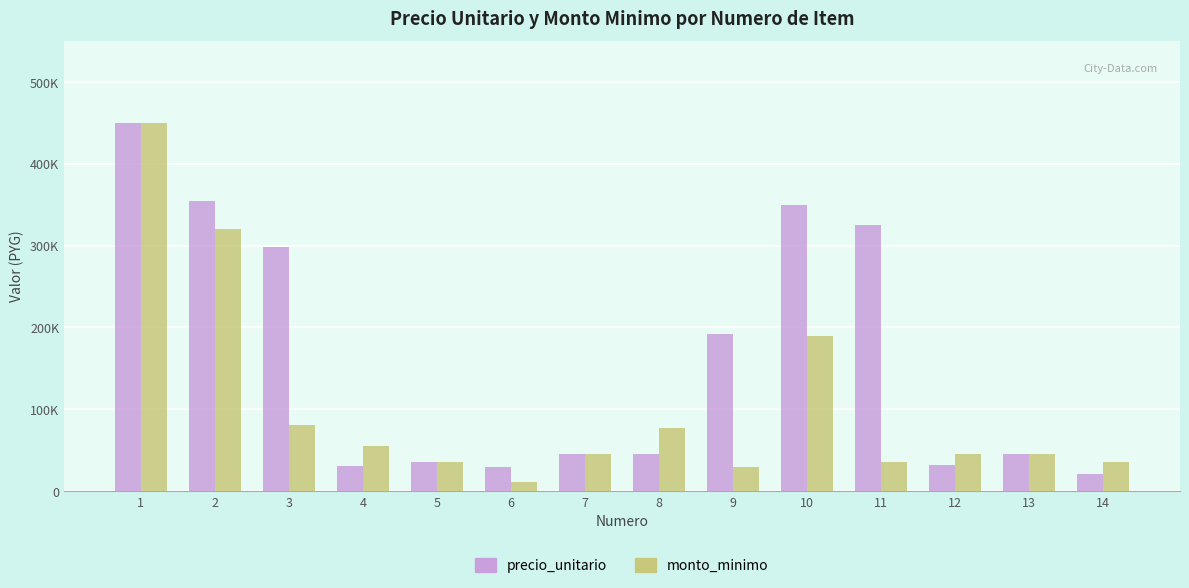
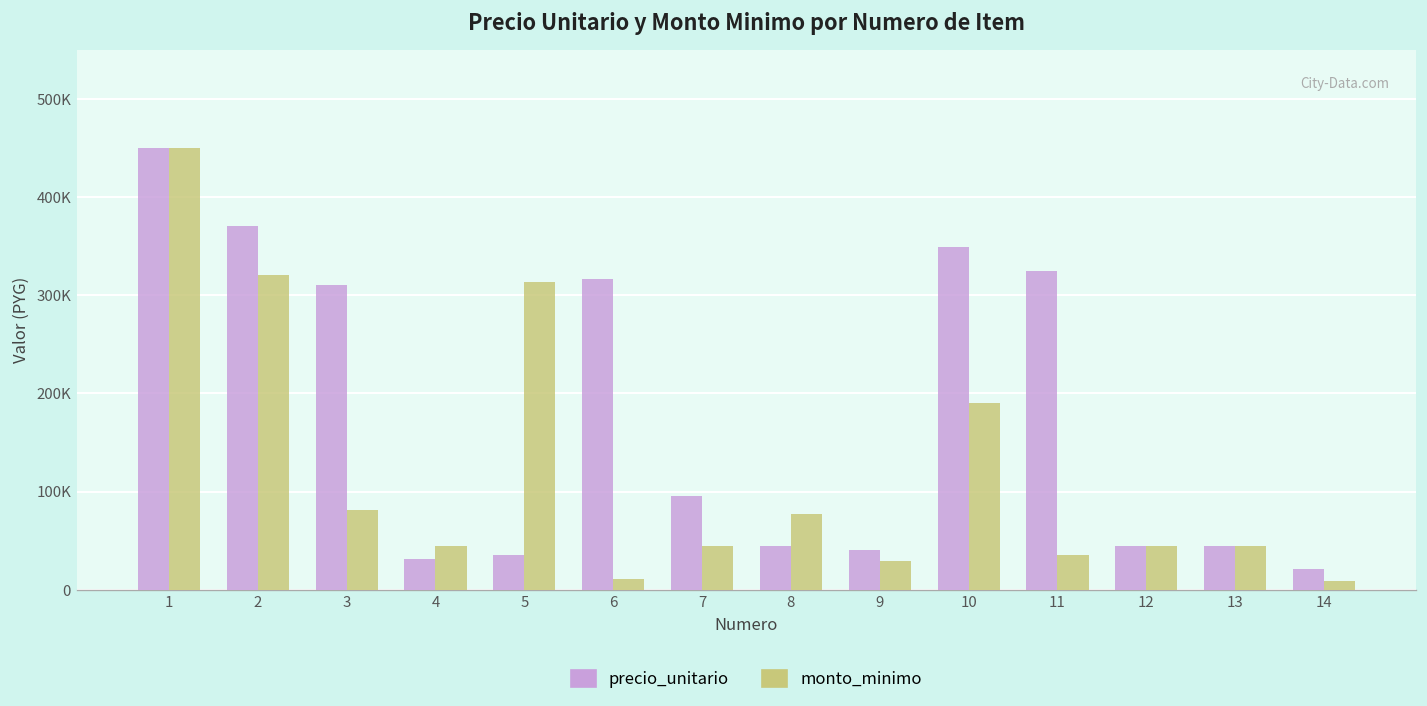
  {
    "precio_unitario": {
      "1": 450000,
-     "2": 350000,
-     "3": 300000,
+     "2": 370000,
+     "3": 310000,
      "4": 30000,
      "5": 40000,
-     "6": 30000,
-     "7": 50000,
+     "6": 320000,
+     "7": 100000,
      "8": 50000,
-     "9": 190000,
+     "9": 40000,
      "10": 350000,
      "11": 320000,
-     "12": 30000,
+     "12": 50000,
      "13": 50000,
      "14": 20000
    },
    "monto_minimo": {
      "1": 450000,
      "2": 320000,
      "3": 80000,
-     "4": 60000,
-     "5": 40000,
+     "4": 50000,
+     "5": 310000,
      "6": 10000,
      "7": 50000,
      "8": 80000,
      "9": 30000,
      "10": 190000,
      "11": 40000,
      "12": 50000,
      "13": 50000,
-     "14": 40000
+     "14": 10000
    }
  }
